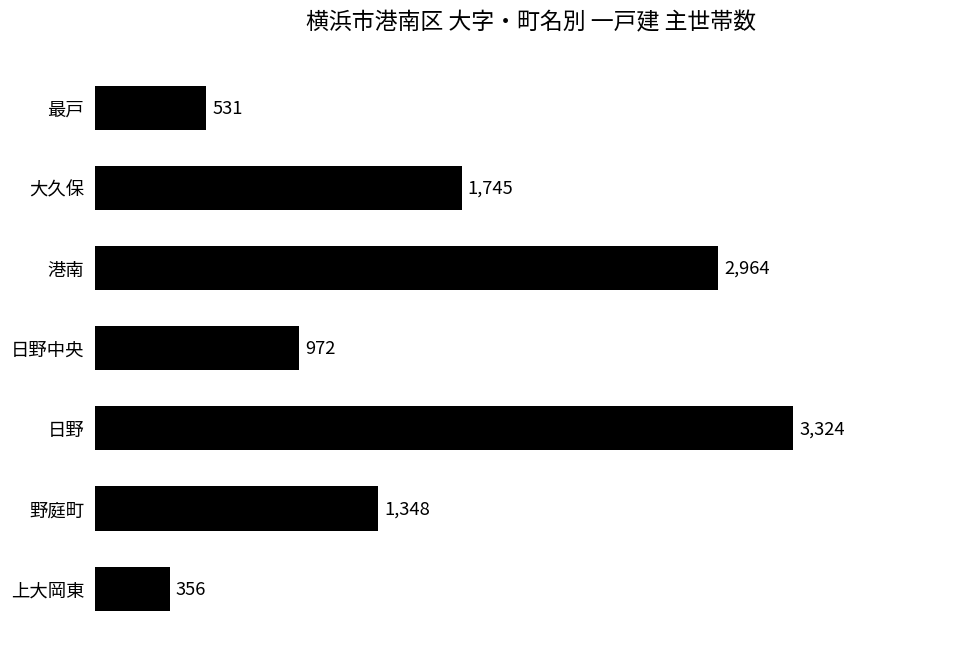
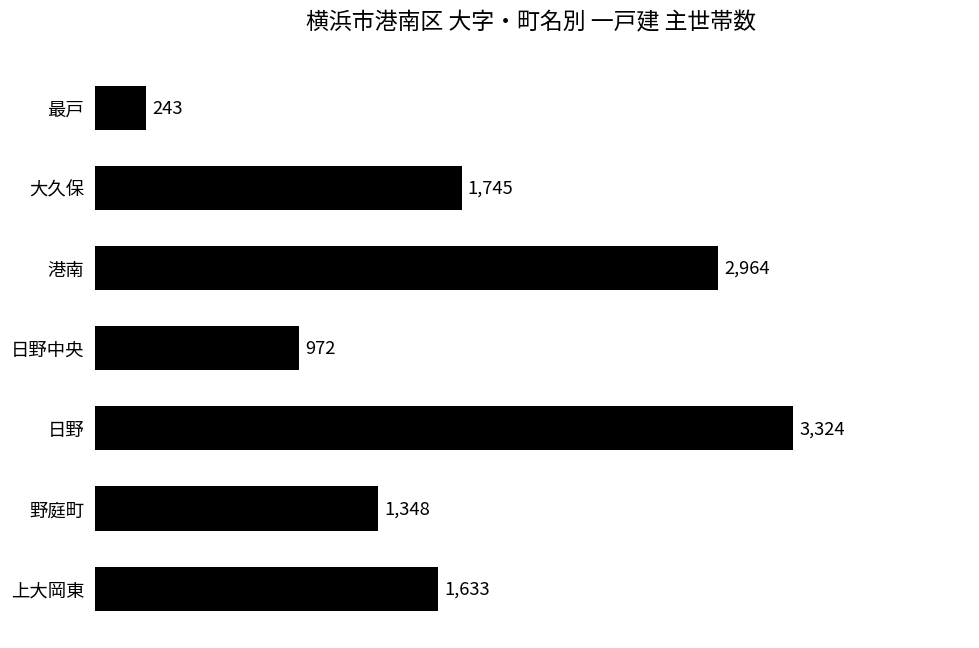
  {
-   "最戸": "531",
+   "最戸": "243",
    "大久保": "1,745",
    "港南": "2,964",
    "日野中央": "972",
    "日野": "3,324",
    "野庭町": "1,348",
-   "上大岡東": "356"
+   "上大岡東": "1,633"
  }
